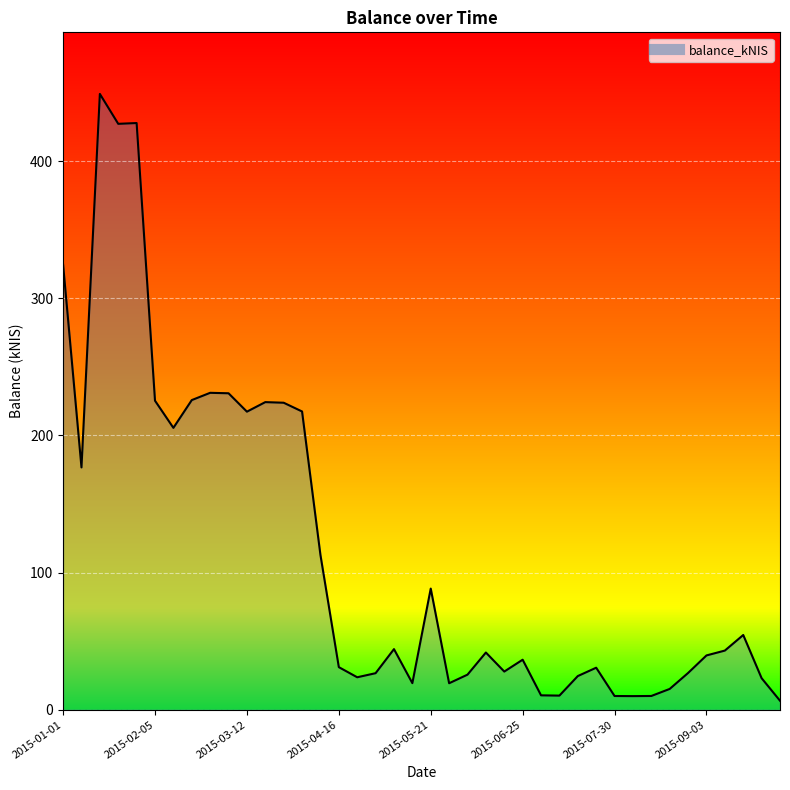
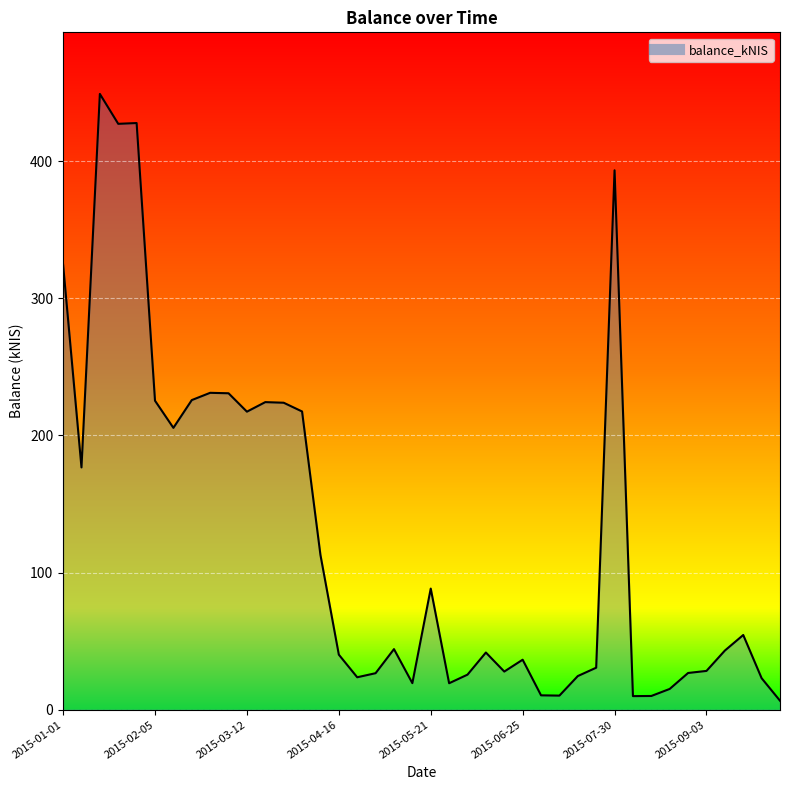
  {
    "2015-01-01": 325,
    "2015-02-05": 225,
    "2015-03-12": 217,
-   "2015-04-16": 31,
+   "2015-04-16": 40,
    "2015-05-21": 88,
    "2015-06-25": 36,
-   "2015-07-30": 10,
-   "2015-09-03": 40
+   "2015-07-30": 393,
+   "2015-09-03": 28
  }
